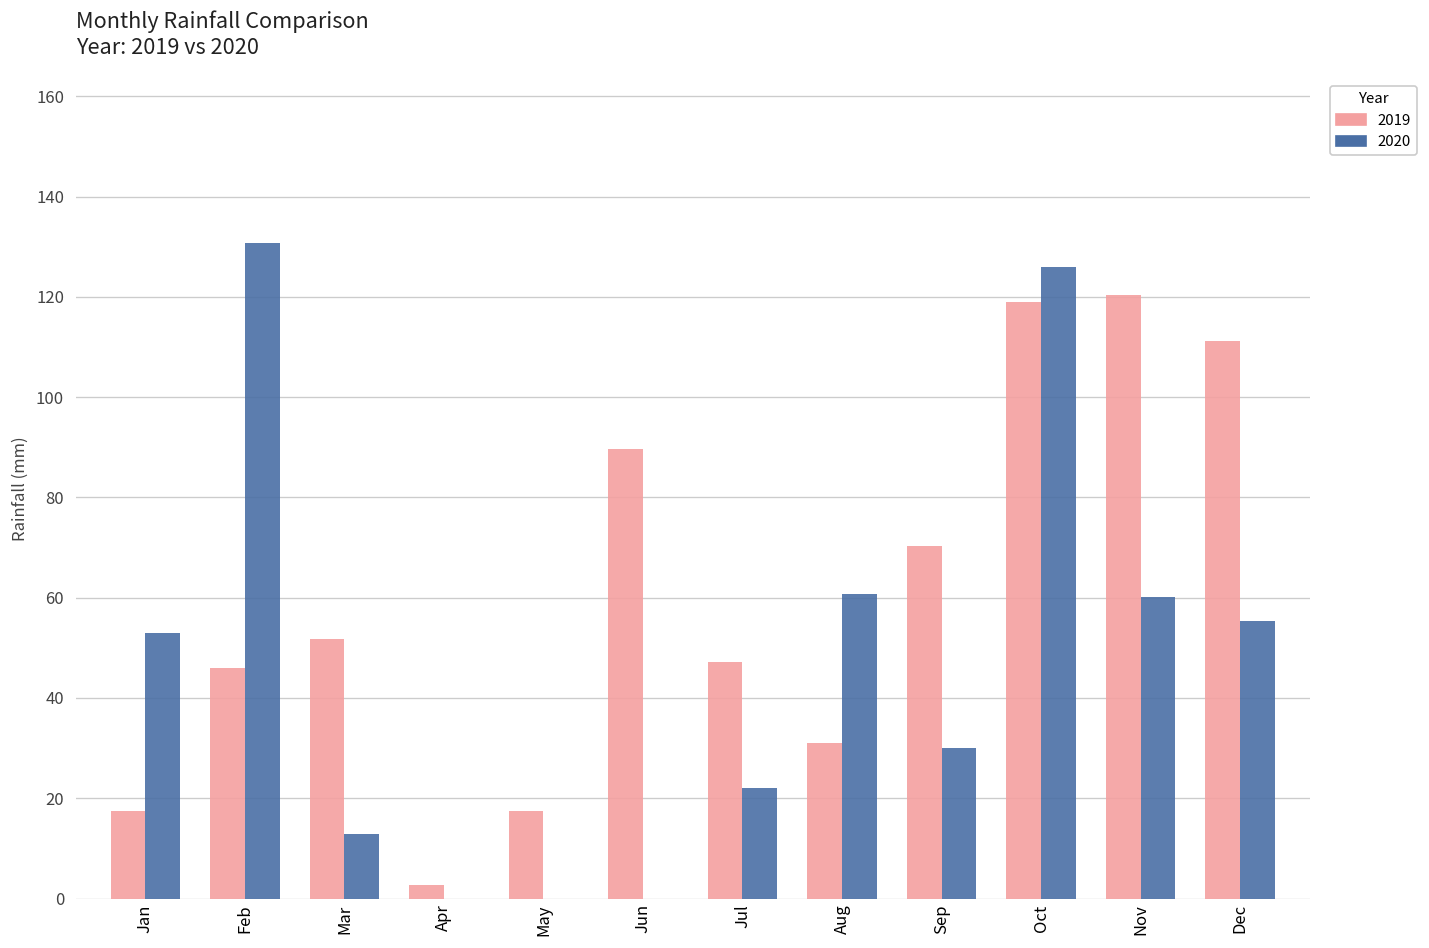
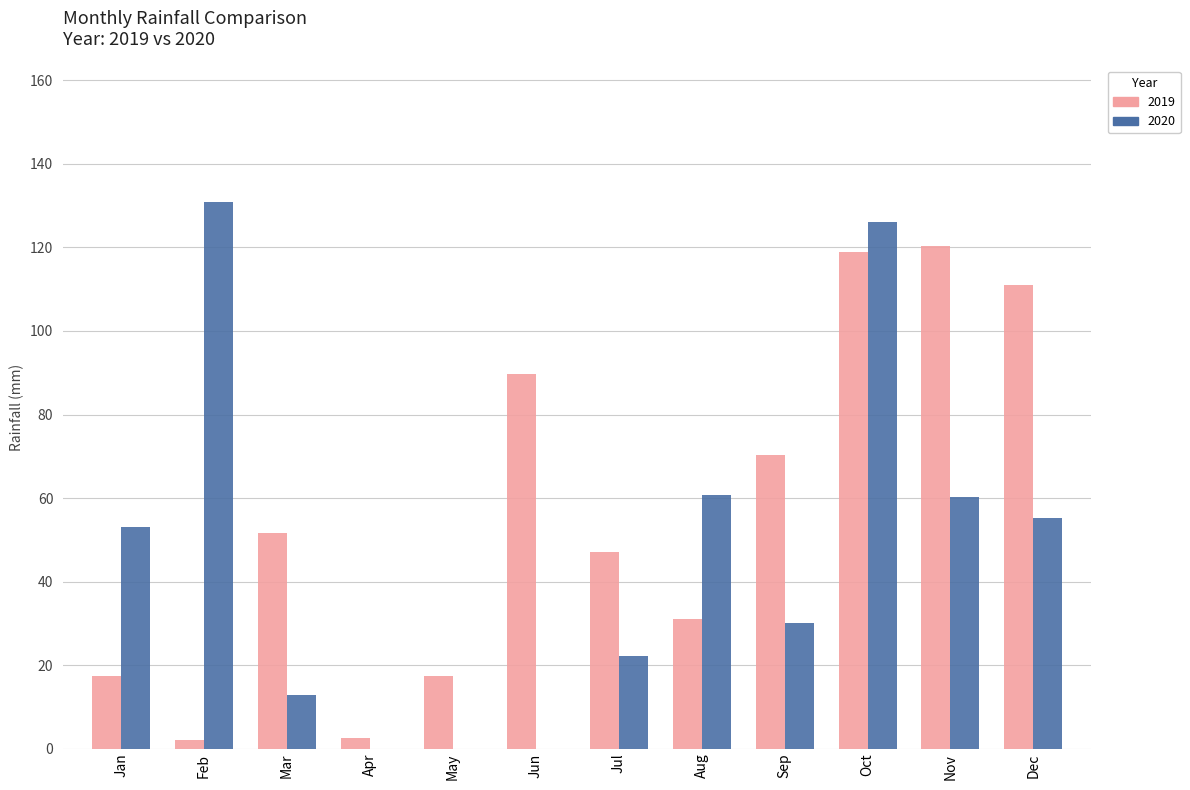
  {
    "2019": {
      "Jan": 18,
-     "Feb": 46,
+     "Feb": 2,
      "Mar": 52,
      "Apr": 3,
      "May": 17,
      "Jun": 90,
      "Jul": 47,
      "Aug": 31,
      "Sep": 70,
      "Oct": 119,
      "Nov": 120,
      "Dec": 111
    },
    "2020": {
      "Jan": 53,
      "Feb": 131,
      "Mar": 13,
      "Apr": 0,
      "May": 0,
      "Jun": 0,
      "Jul": 22,
      "Aug": 61,
      "Sep": 30,
      "Oct": 126,
      "Nov": 60,
      "Dec": 55
    }
  }
